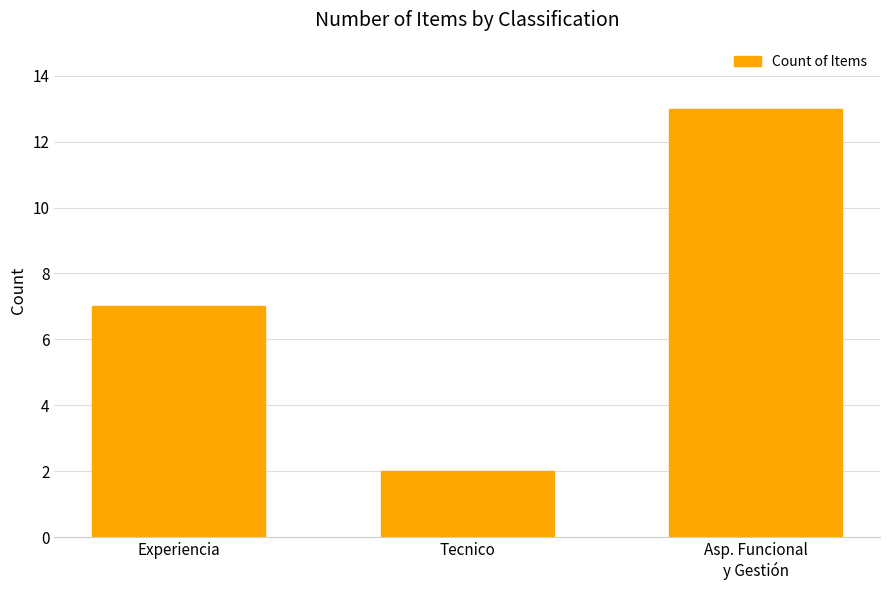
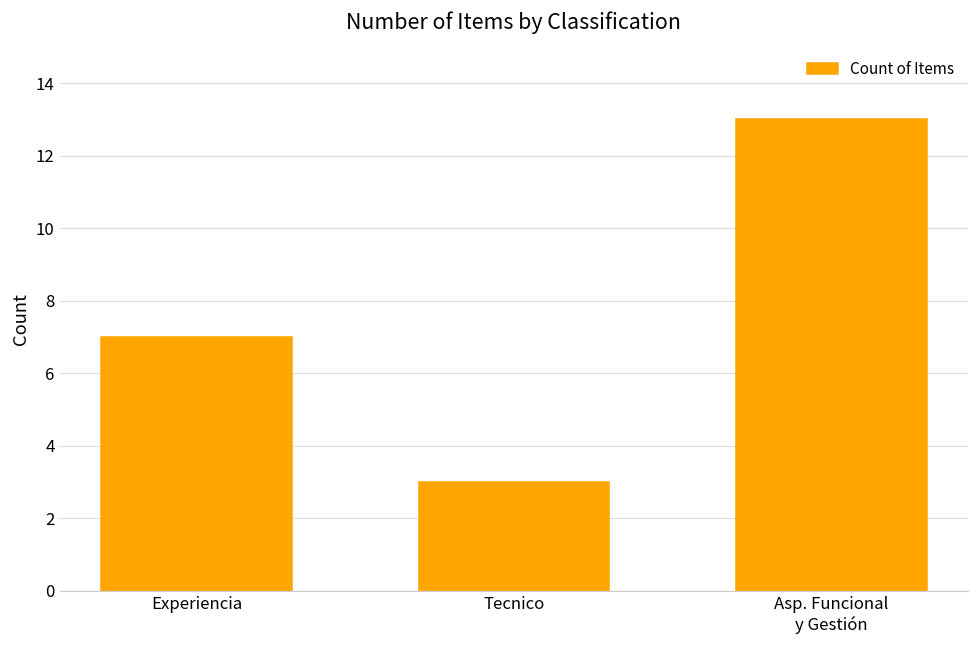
  {
    "Experiencia": 7,
-   "Tecnico": 2,
+   "Tecnico": 3,
    "Asp. Funcional y Gestión": 13
  }
